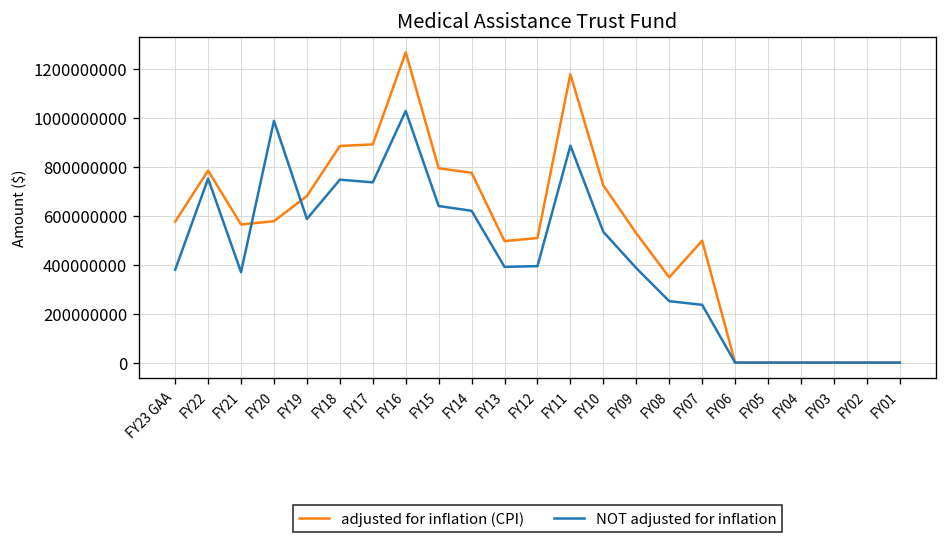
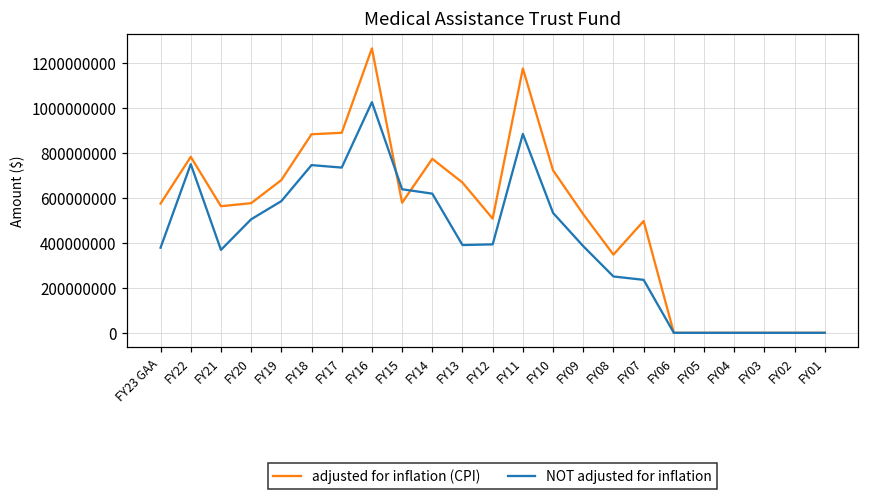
  {
    "adjusted for inflation (CPI)": {
      "FY23 GAA": 580000000,
      "FY22": 780000000,
      "FY21": 560000000,
      "FY20": 580000000,
      "FY19": 680000000,
      "FY18": 880000000,
      "FY17": 890000000,
      "FY16": 1270000000,
-     "FY15": 790000000,
+     "FY15": 580000000,
      "FY14": 780000000,
-     "FY13": 500000000,
+     "FY13": 670000000,
      "FY12": 510000000,
      "FY11": 1180000000,
      "FY10": 720000000,
      "FY09": 530000000,
      "FY08": 350000000,
      "FY07": 500000000
    },
    "NOT adjusted for inflation": {
      "FY23 GAA": 380000000,
      "FY22": 750000000,
      "FY21": 370000000,
-     "FY20": 990000000,
+     "FY20": 510000000,
      "FY19": 590000000,
      "FY18": 750000000,
      "FY17": 740000000,
      "FY16": 1030000000,
      "FY15": 640000000,
      "FY14": 620000000,
      "FY13": 390000000,
      "FY12": 390000000,
      "FY11": 890000000,
      "FY10": 530000000,
      "FY09": 390000000,
      "FY08": 250000000,
      "FY07": 240000000
    }
  }
